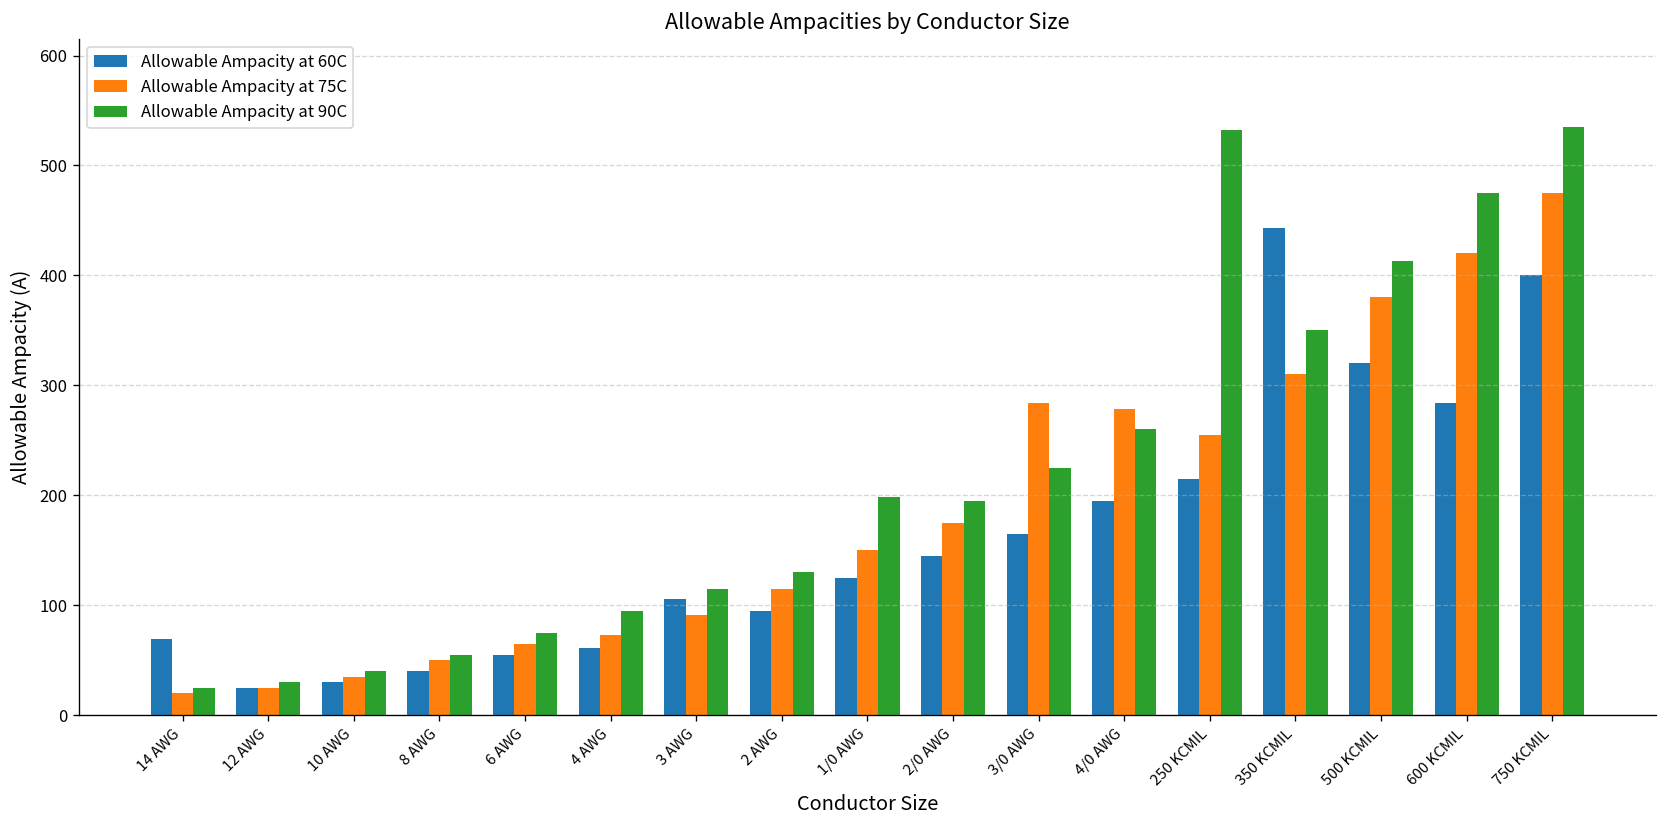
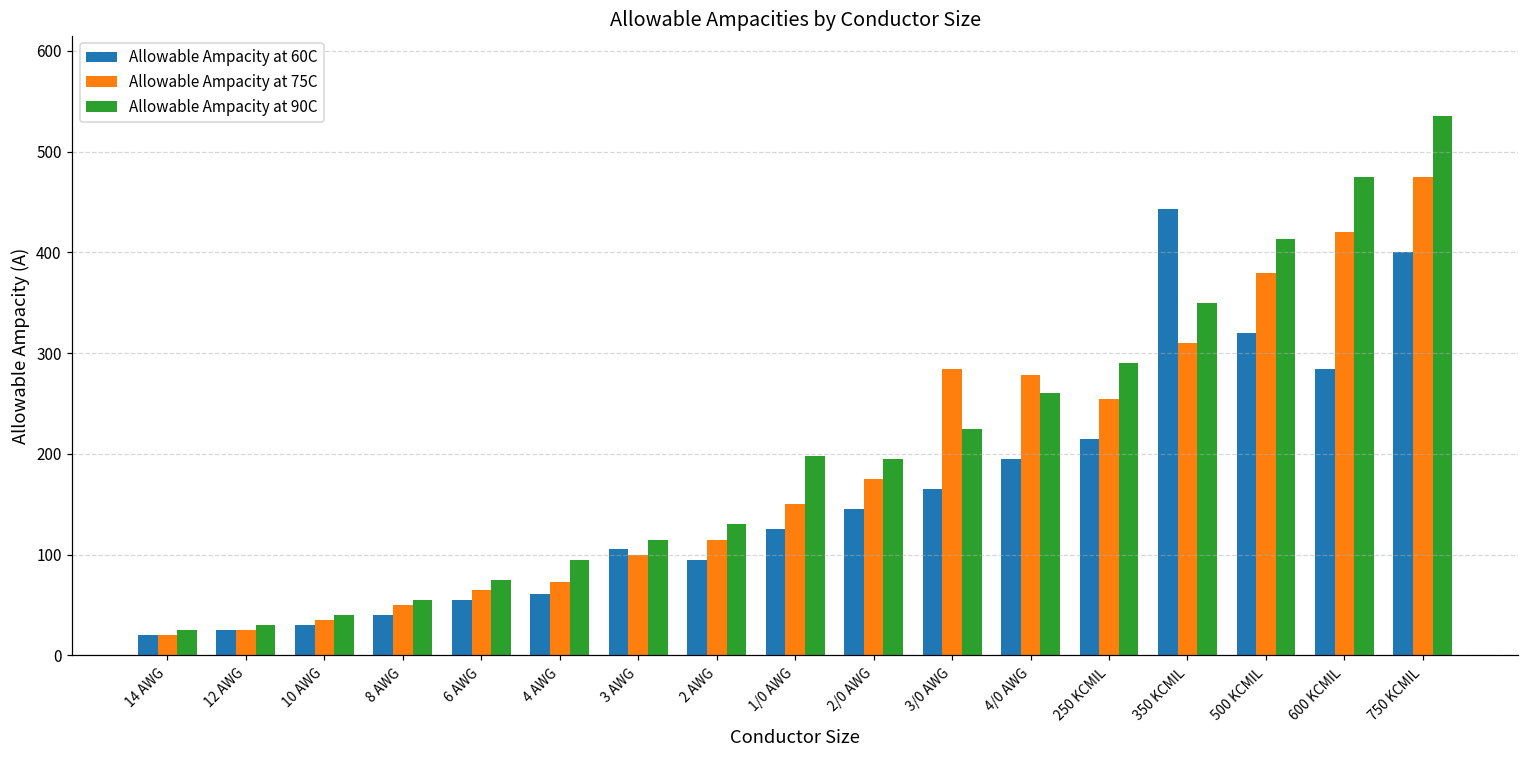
  {
    "Allowable Ampacity at 60C": {
-     "14 AWG": 70,
+     "14 AWG": 20,
      "12 AWG": 30,
      "10 AWG": 30,
      "8 AWG": 40,
      "6 AWG": 60,
      "4 AWG": 60,
      "3 AWG": 110,
      "2 AWG": 100,
      "1/0 AWG": 130,
      "2/0 AWG": 150,
      "3/0 AWG": 170,
      "4/0 AWG": 200,
      "250 KCMIL": 220,
      "350 KCMIL": 440,
      "500 KCMIL": 320,
      "600 KCMIL": 280,
      "750 KCMIL": 400
    },
    "Allowable Ampacity at 75C": {
      "14 AWG": 20,
      "12 AWG": 30,
      "10 AWG": 40,
      "8 AWG": 50,
      "6 AWG": 70,
      "4 AWG": 70,
-     "3 AWG": 90,
+     "3 AWG": 100,
      "2 AWG": 120,
      "1/0 AWG": 150,
      "2/0 AWG": 180,
      "3/0 AWG": 280,
      "4/0 AWG": 280,
      "250 KCMIL": 260,
      "350 KCMIL": 310,
      "500 KCMIL": 380,
      "600 KCMIL": 420,
      "750 KCMIL": 480
    },
    "Allowable Ampacity at 90C": {
      "14 AWG": 30,
      "12 AWG": 30,
      "10 AWG": 40,
      "8 AWG": 60,
      "6 AWG": 80,
      "4 AWG": 100,
      "3 AWG": 120,
      "2 AWG": 130,
      "1/0 AWG": 200,
      "2/0 AWG": 200,
      "3/0 AWG": 230,
      "4/0 AWG": 260,
-     "250 KCMIL": 530,
+     "250 KCMIL": 290,
      "350 KCMIL": 350,
      "500 KCMIL": 410,
      "600 KCMIL": 480,
      "750 KCMIL": 540
    }
  }
